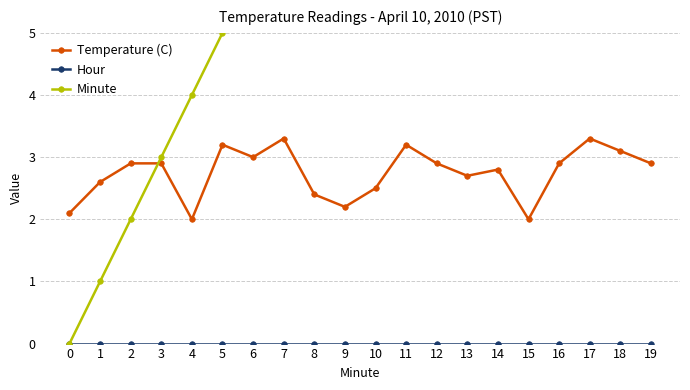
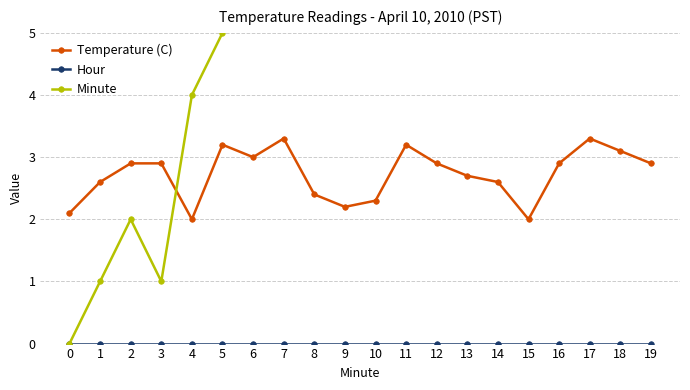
  {
    "Temperature (C)": {
      "0": 2.1,
      "1": 2.6,
      "2": 2.9,
      "3": 2.9,
      "4": 2.0,
      "5": 3.2,
      "6": 3.0,
      "7": 3.3,
      "8": 2.4,
      "9": 2.2,
-     "10": 2.5,
+     "10": 2.3,
      "11": 3.2,
      "12": 2.9,
      "13": 2.7,
-     "14": 2.8,
+     "14": 2.6,
      "15": 2.0,
      "16": 2.9,
      "17": 3.3,
      "18": 3.1,
      "19": 2.9
    },
    "Hour": {
      "1": 0.0,
      "2": 0.0,
      "3": 0.0,
      "4": 0.0,
      "5": 0.0,
      "6": 0.0,
      "7": 0.0,
      "8": 0.0,
      "9": 0.0,
      "10": 0.0,
      "11": 0.0,
      "12": 0.0,
      "13": 0.0,
      "14": 0.0,
      "15": 0.0,
      "16": 0.0,
      "17": 0.0,
      "18": 0.0,
      "19": 0.0
    },
    "Minute": {
      "1": 1,
      "2": 2,
-     "3": 3,
+     "3": 1,
      "4": 4,
      "5": 5
    }
  }
